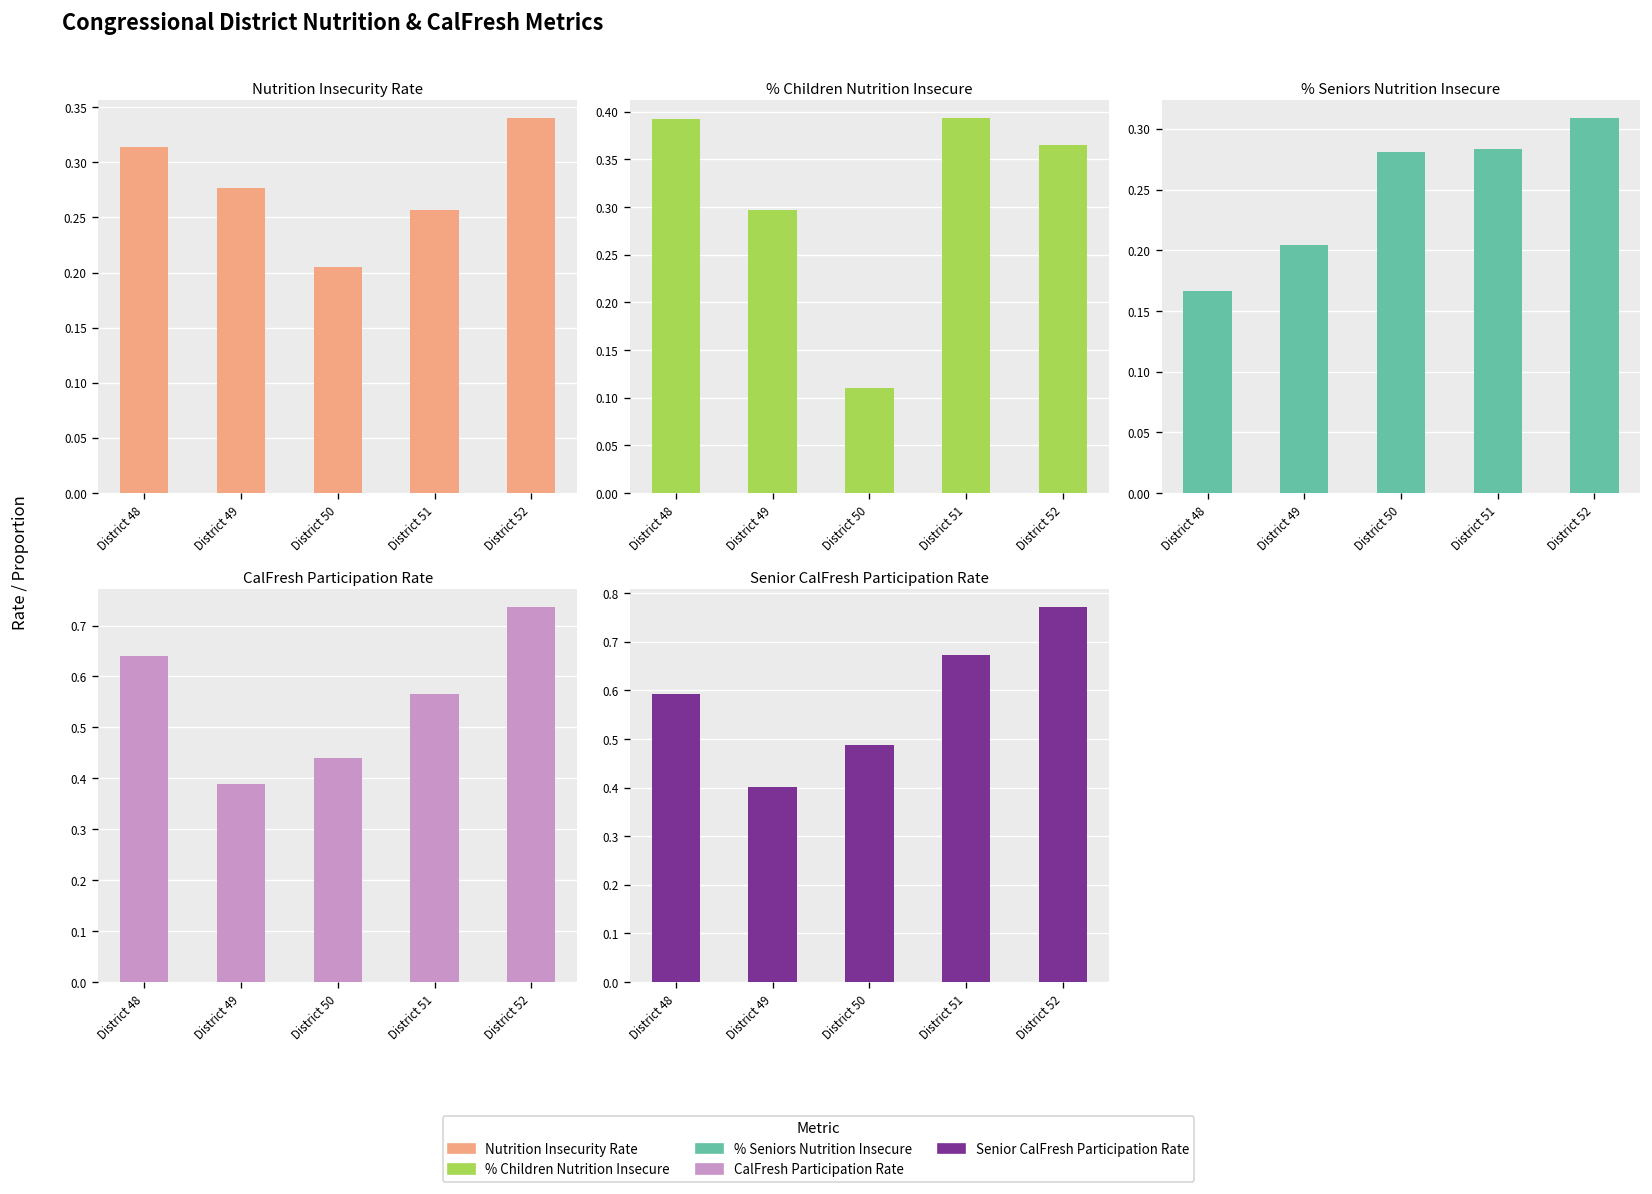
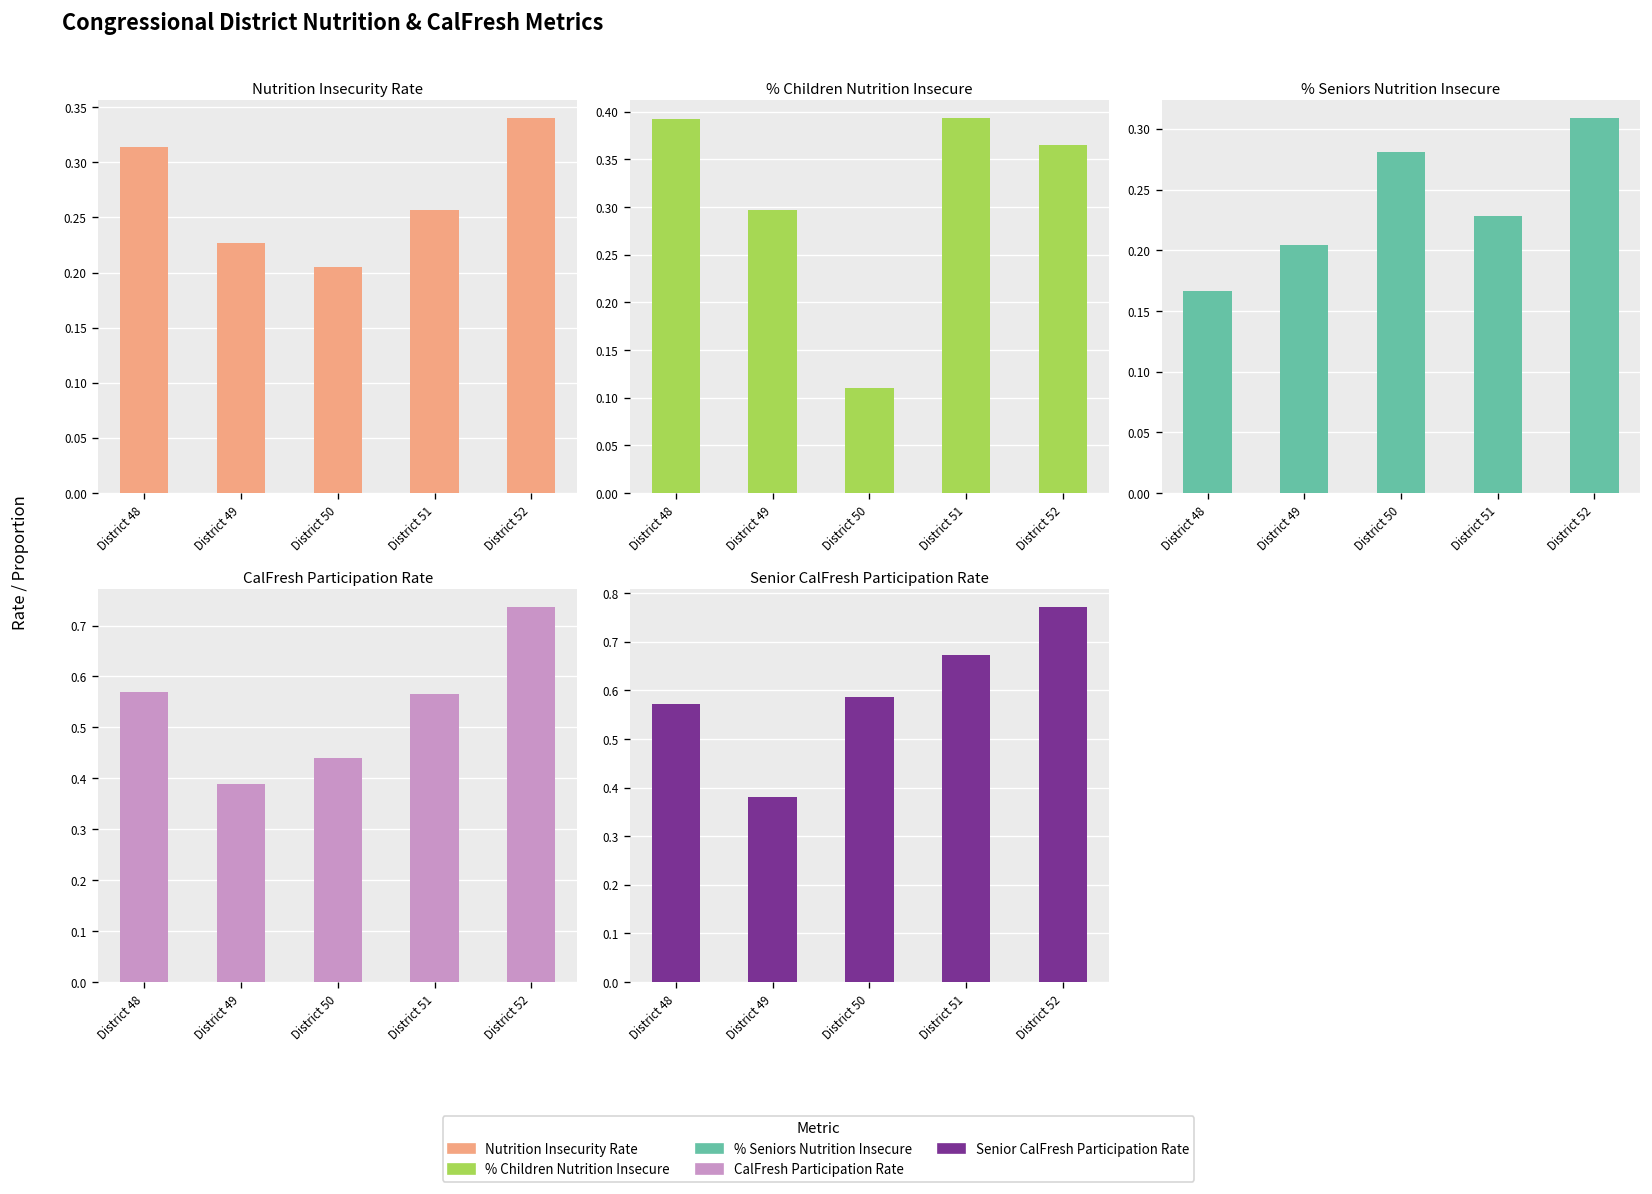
  {
    "Nutrition Insecurity Rate": {
      "District 48": 0.31,
-     "District 49": 0.28,
+     "District 49": 0.23,
      "District 50": 0.21,
      "District 51": 0.26,
      "District 52": 0.34
    },
    "% Children Nutrition Insecure": {
      "District 48": 0.39,
      "District 49": 0.30,
      "District 50": 0.11,
      "District 51": 0.39,
      "District 52": 0.36
    },
    "% Seniors Nutrition Insecure": {
      "District 48": 0.166,
      "District 49": 0.204,
      "District 50": 0.281,
-     "District 51": 0.283,
+     "District 51": 0.229,
      "District 52": 0.309
    },
    "CalFresh Participation Rate": {
-     "District 48": 0.64,
+     "District 48": 0.57,
      "District 49": 0.39,
      "District 50": 0.44,
      "District 51": 0.57,
      "District 52": 0.74
    },
    "Senior CalFresh Participation Rate": {
-     "District 48": 0.59,
-     "District 49": 0.40,
-     "District 50": 0.49,
+     "District 48": 0.57,
+     "District 49": 0.38,
+     "District 50": 0.59,
      "District 51": 0.67,
      "District 52": 0.77
    }
  }
